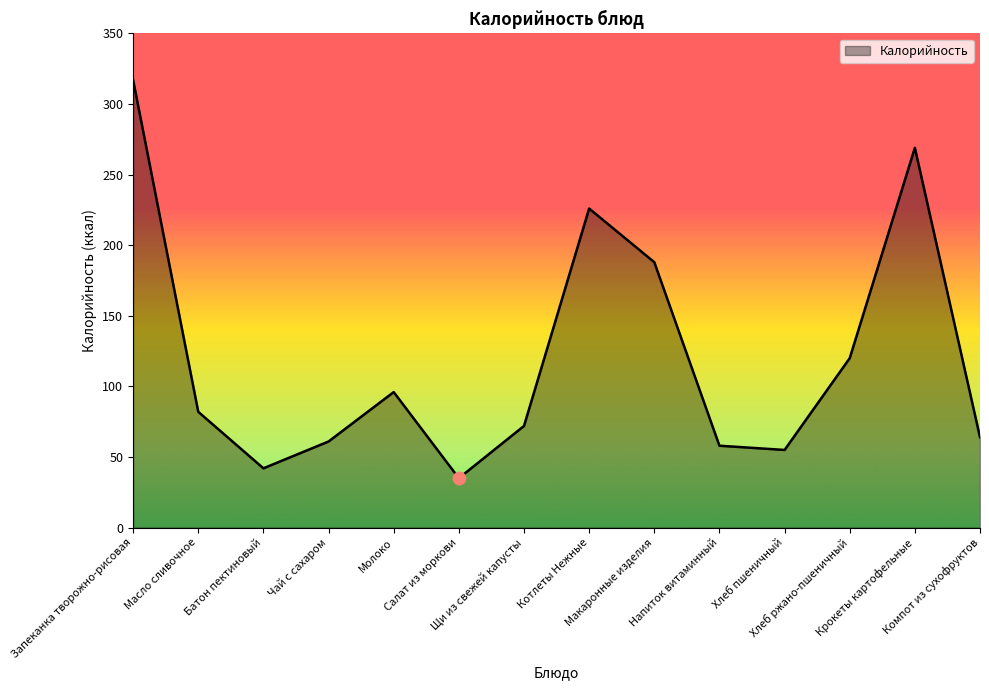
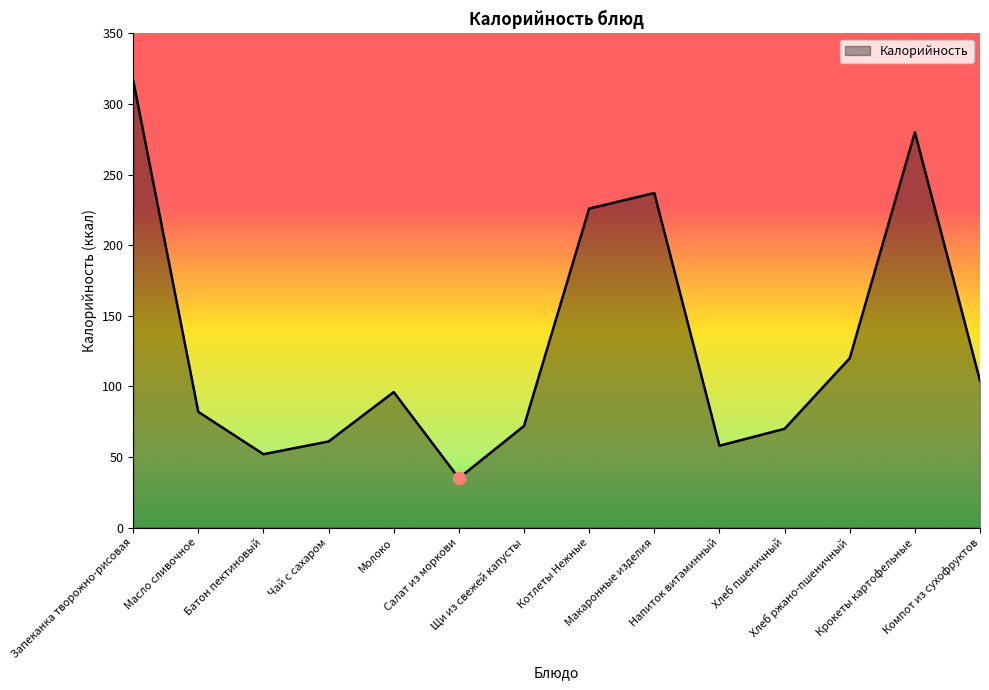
  {
    "Калорийность": {
      "Запеканка творожно-рисовая": 317,
      "Масло сливочное": 82,
-     "Батон пектиновый": 42,
+     "Батон пектиновый": 52,
      "Чай с сахаром": 61,
      "Молоко": 96,
      "Щи из свежей капусты": 72,
      "Котлеты Нежные": 226,
-     "Макаронные изделия": 188,
+     "Макаронные изделия": 237,
      "Напиток витаминный": 58,
-     "Хлеб пшеничный": 55,
+     "Хлеб пшеничный": 70,
      "Хлеб ржано-пшеничный": 120,
-     "Крокеты картофельные": 269,
-     "Компот из сухофруктов": 64
+     "Крокеты картофельные": 280,
+     "Компот из сухофруктов": 104
    }
  }
